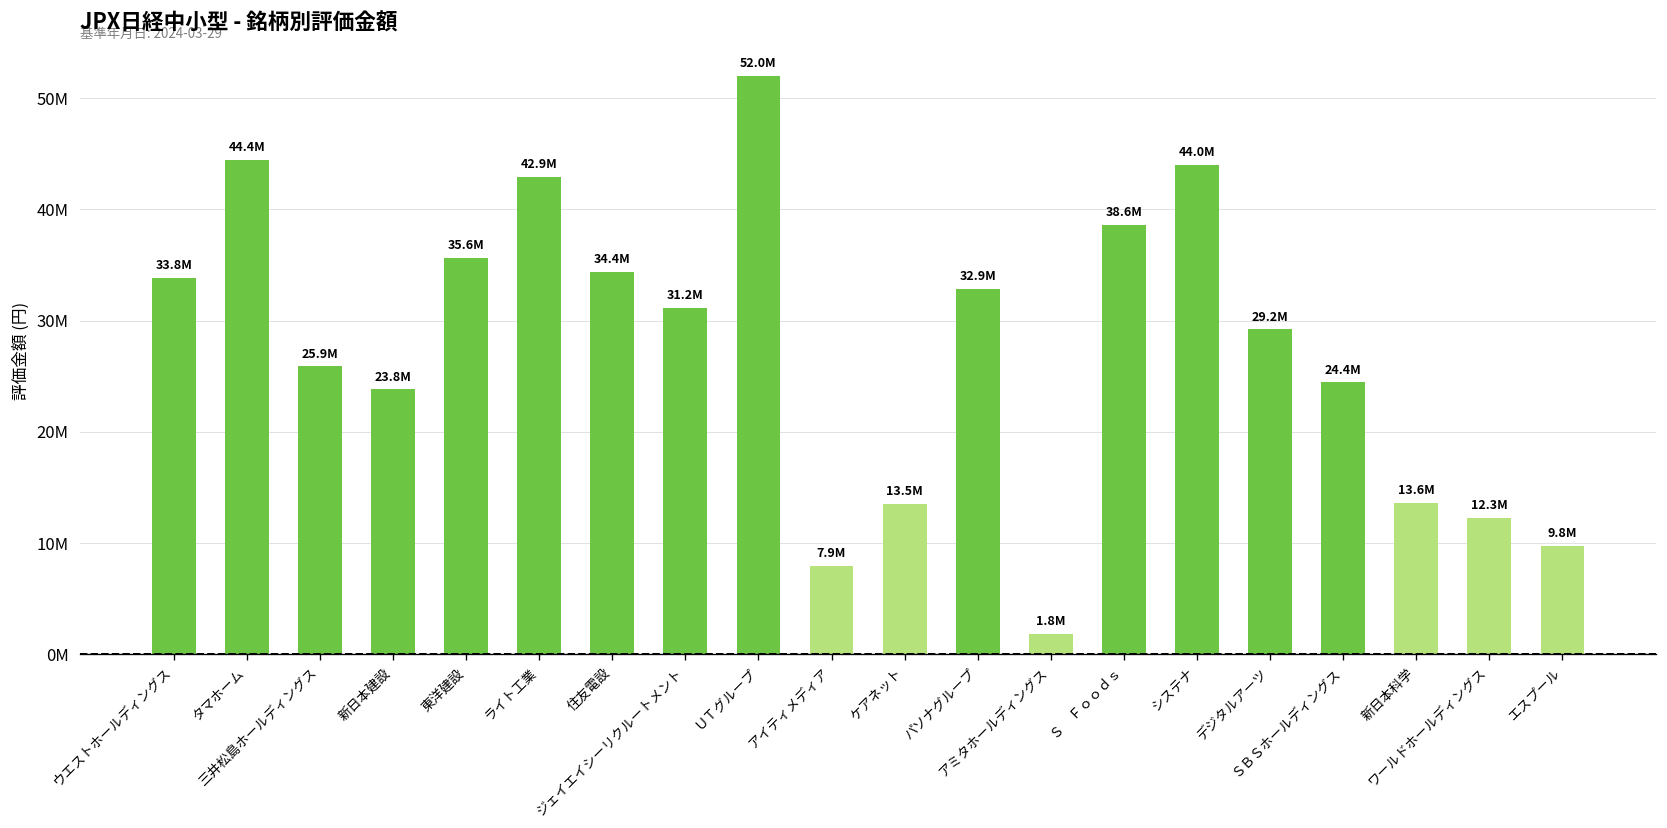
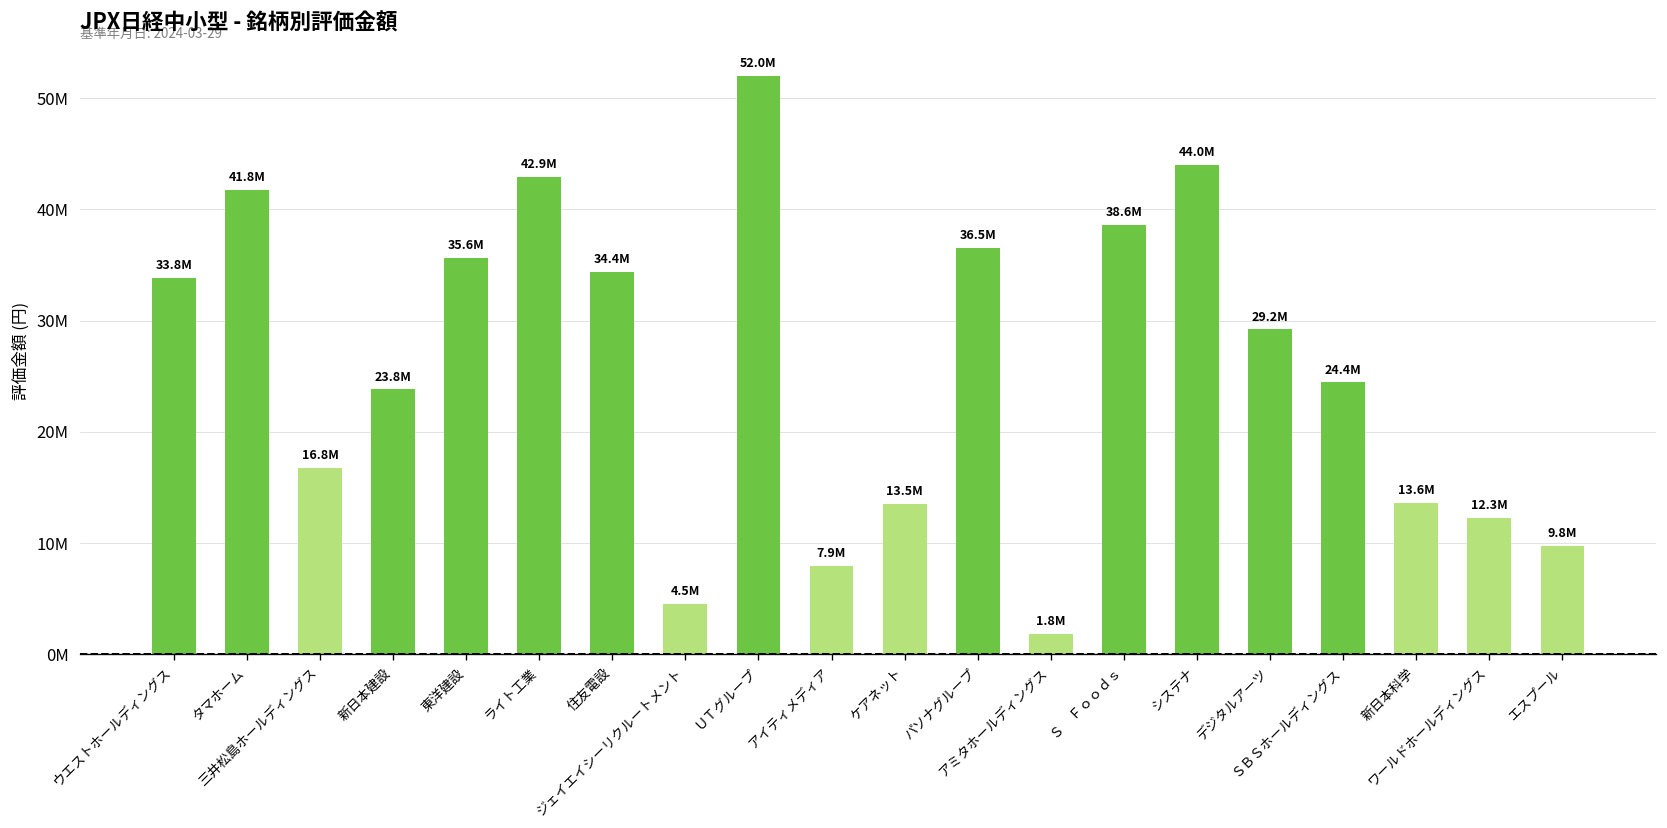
  {
    "ウエストホールディングス": "33.8M",
-   "タマホーム": "44.4M",
-   "三井松島ホールディングス": "25.9M",
+   "タマホーム": "41.8M",
+   "三井松島ホールディングス": "16.8M",
    "新日本建設": "23.8M",
    "東洋建設": "35.6M",
    "ライト工業": "42.9M",
    "住友電設": "34.4M",
-   "ジェイエイシーリクルートメント": "31.2M",
+   "ジェイエイシーリクルートメント": "4.5M",
    "ＵＴグループ": "52.0M",
    "アイティメディア": "7.9M",
    "ケアネット": "13.5M",
-   "パソナグループ": "32.9M",
+   "パソナグループ": "36.5M",
    "アミタホールディングス": "1.8M",
    "Ｓ Ｆｏｏｄｓ": "38.6M",
    "システナ": "44.0M",
    "デジタルアーツ": "29.2M",
    "ＳＢＳホールディングス": "24.4M",
    "新日本科学": "13.6M",
    "ワールドホールディングス": "12.3M",
    "エスプール": "9.8M"
  }
